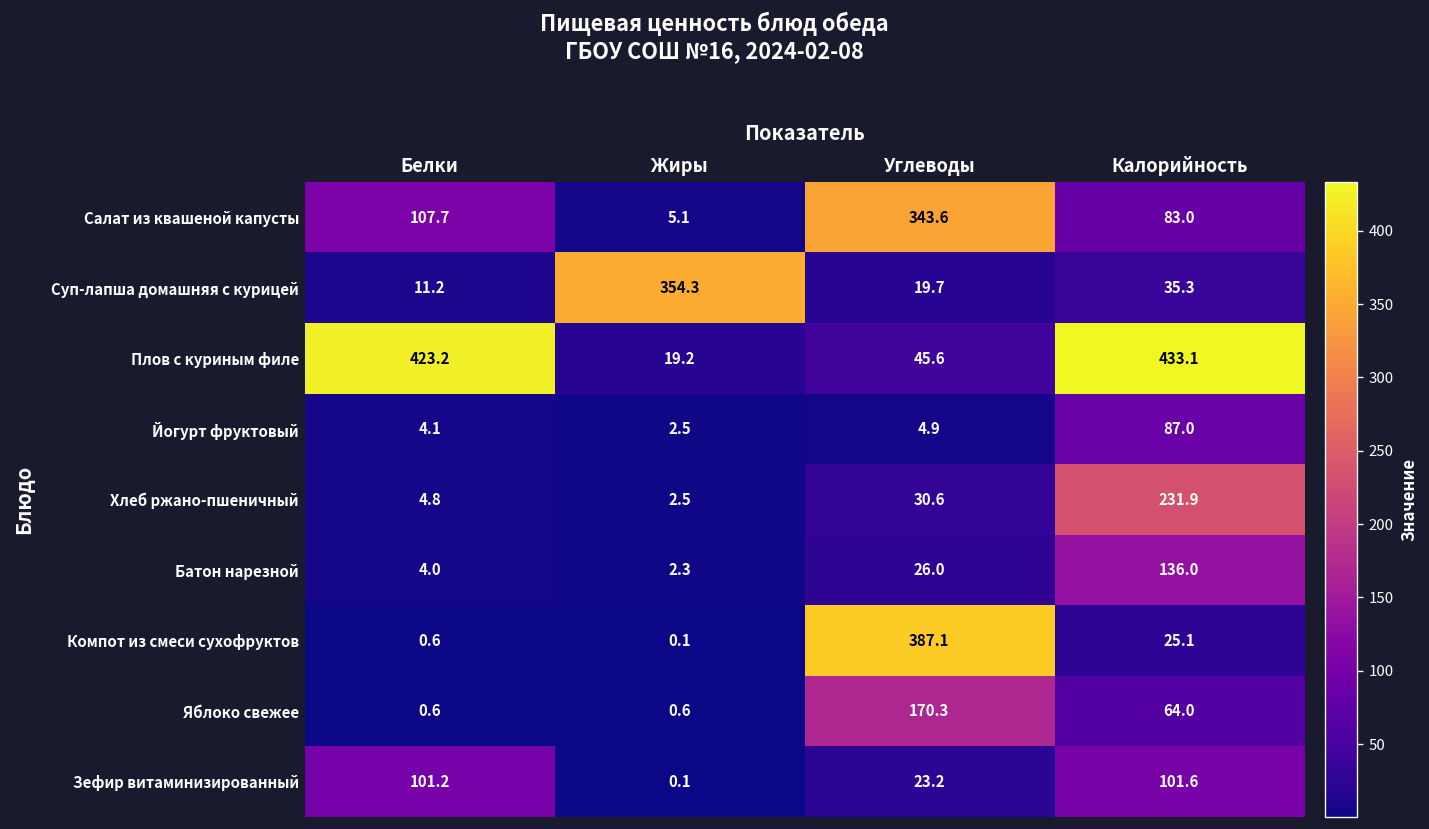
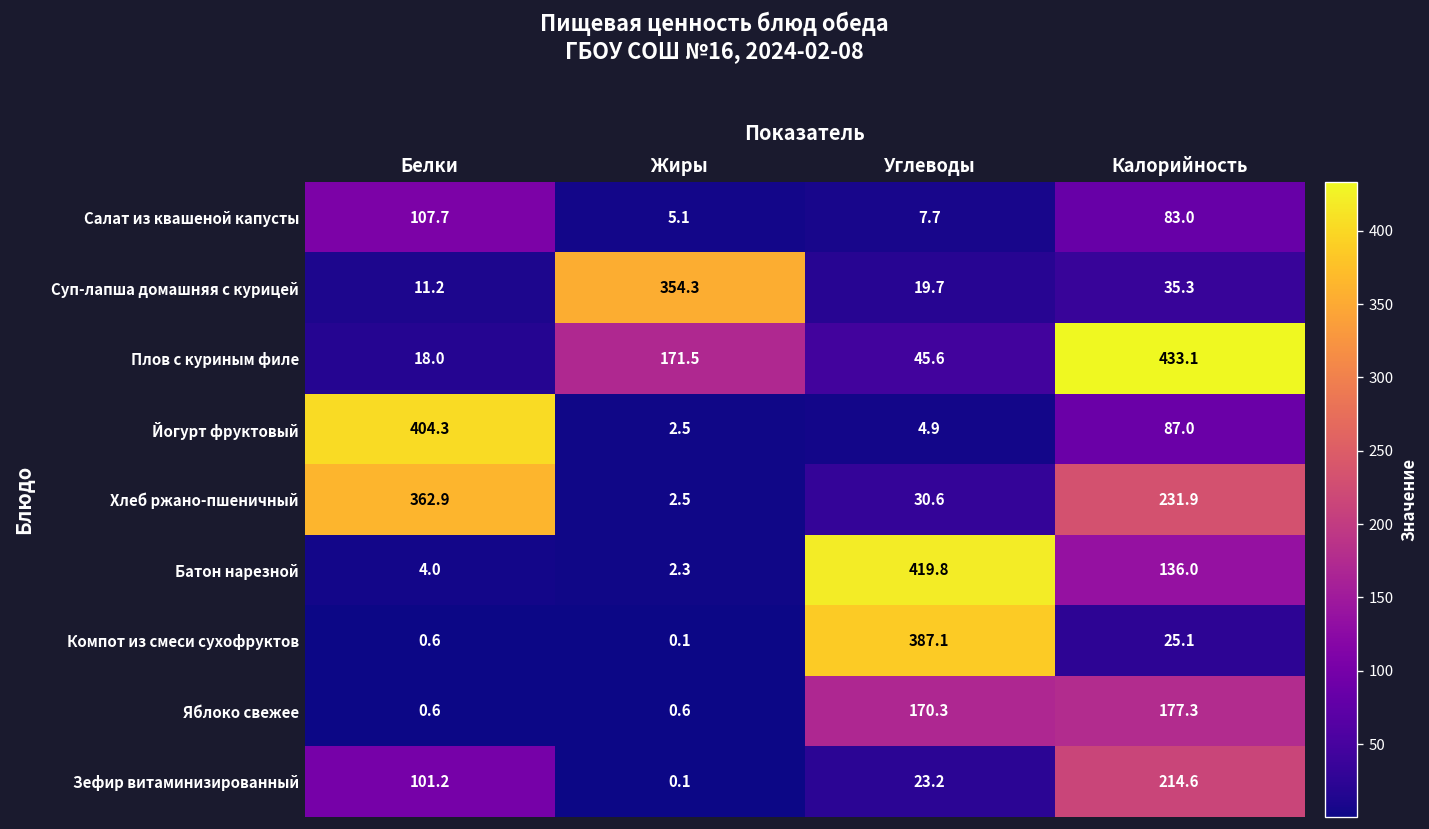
  {
    "Салат из квашеной капусты": {
      "Белки": 107.7,
      "Жиры": 5.1,
-     "Углеводы": 343.6,
+     "Углеводы": 7.7,
      "Калорийность": 83.0
    },
    "Суп-лапша домашняя с курицей": {
      "Белки": 11.2,
      "Жиры": 354.3,
      "Углеводы": 19.7,
      "Калорийность": 35.3
    },
    "Плов с куриным филе": {
-     "Белки": 423.2,
-     "Жиры": 19.2,
+     "Белки": 18.0,
+     "Жиры": 171.5,
      "Углеводы": 45.6,
      "Калорийность": 433.1
    },
    "Йогурт фруктовый": {
-     "Белки": 4.1,
+     "Белки": 404.3,
      "Жиры": 2.5,
      "Углеводы": 4.9,
      "Калорийность": 87.0
    },
    "Хлеб ржано-пшеничный": {
-     "Белки": 4.8,
+     "Белки": 362.9,
      "Жиры": 2.5,
      "Углеводы": 30.6,
      "Калорийность": 231.9
    },
    "Батон нарезной": {
      "Белки": 4.0,
      "Жиры": 2.3,
-     "Углеводы": 26.0,
+     "Углеводы": 419.8,
      "Калорийность": 136.0
    },
    "Компот из смеси сухофруктов": {
      "Белки": 0.6,
      "Жиры": 0.1,
      "Углеводы": 387.1,
      "Калорийность": 25.1
    },
    "Яблоко свежее": {
      "Белки": 0.6,
      "Жиры": 0.6,
      "Углеводы": 170.3,
-     "Калорийность": 64.0
+     "Калорийность": 177.3
    },
    "Зефир витаминизированный": {
      "Белки": 101.2,
      "Жиры": 0.1,
      "Углеводы": 23.2,
-     "Калорийность": 101.6
+     "Калорийность": 214.6
    }
  }
